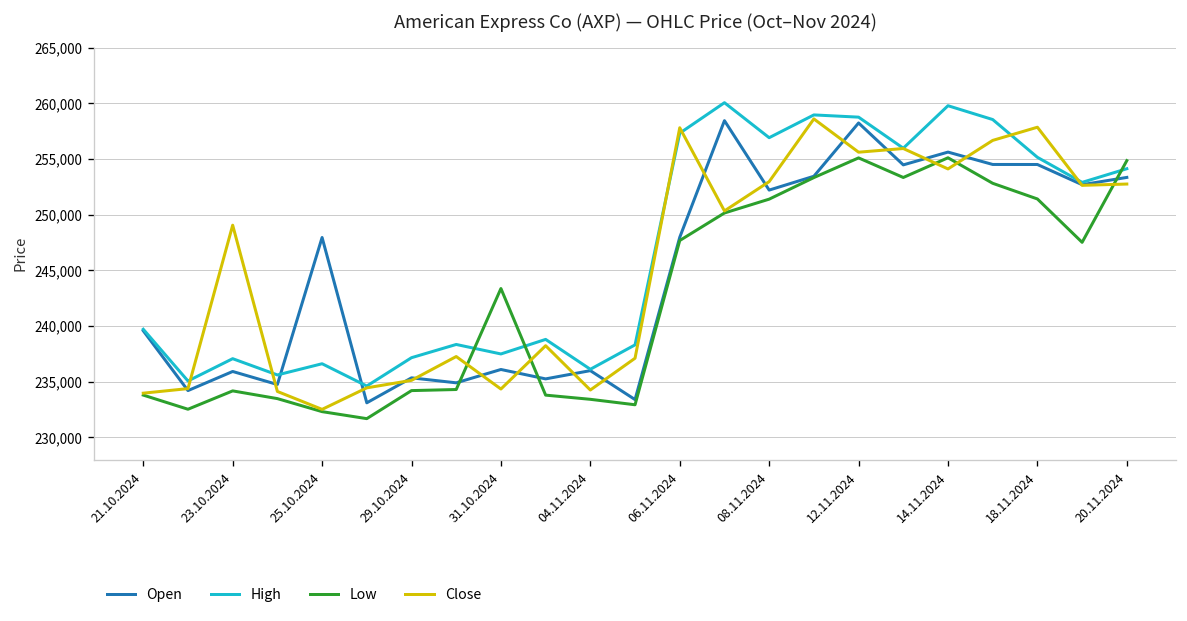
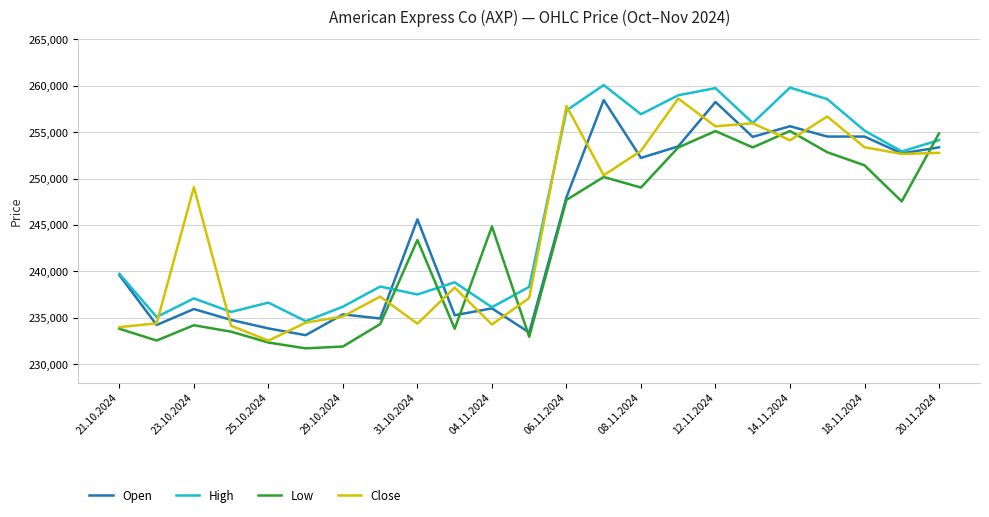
  {
    "Open": {
      "23.10.2024": "236,000",
-     "25.10.2024": "248,000",
-     "31.10.2024": "236,000",
+     "25.10.2024": "234,000",
+     "31.10.2024": "246,000",
      "06.11.2024": "248,000",
      "08.11.2024": "252,000",
      "12.11.2024": "258,000",
      "14.11.2024": "256,000",
      "18.11.2024": "255,000",
      "20.11.2024": "253,000"
    },
    "High": {
      "23.10.2024": "237,000",
      "25.10.2024": "237,000",
-     "29.10.2024": "237,000",
+     "29.10.2024": "236,000",
      "31.10.2024": "237,000",
      "06.11.2024": "257,000",
      "08.11.2024": "257,000",
-     "12.11.2024": "259,000",
+     "12.11.2024": "260,000",
      "14.11.2024": "260,000",
      "18.11.2024": "255,000",
      "20.11.2024": "254,000"
    },
    "Low": {
      "23.10.2024": "234,000",
-     "29.10.2024": "234,000",
+     "29.10.2024": "232,000",
      "31.10.2024": "243,000",
-     "04.11.2024": "233,000",
+     "04.11.2024": "245,000",
      "06.11.2024": "248,000",
-     "08.11.2024": "251,000",
+     "08.11.2024": "249,000",
      "12.11.2024": "255,000",
      "14.11.2024": "255,000",
      "18.11.2024": "251,000",
      "20.11.2024": "255,000"
    },
    "Close": {
      "23.10.2024": "249,000",
      "31.10.2024": "234,000",
      "04.11.2024": "234,000",
      "06.11.2024": "258,000",
      "08.11.2024": "253,000",
      "12.11.2024": "256,000",
      "14.11.2024": "254,000",
-     "18.11.2024": "258,000",
+     "18.11.2024": "253,000",
      "20.11.2024": "253,000"
    }
  }
